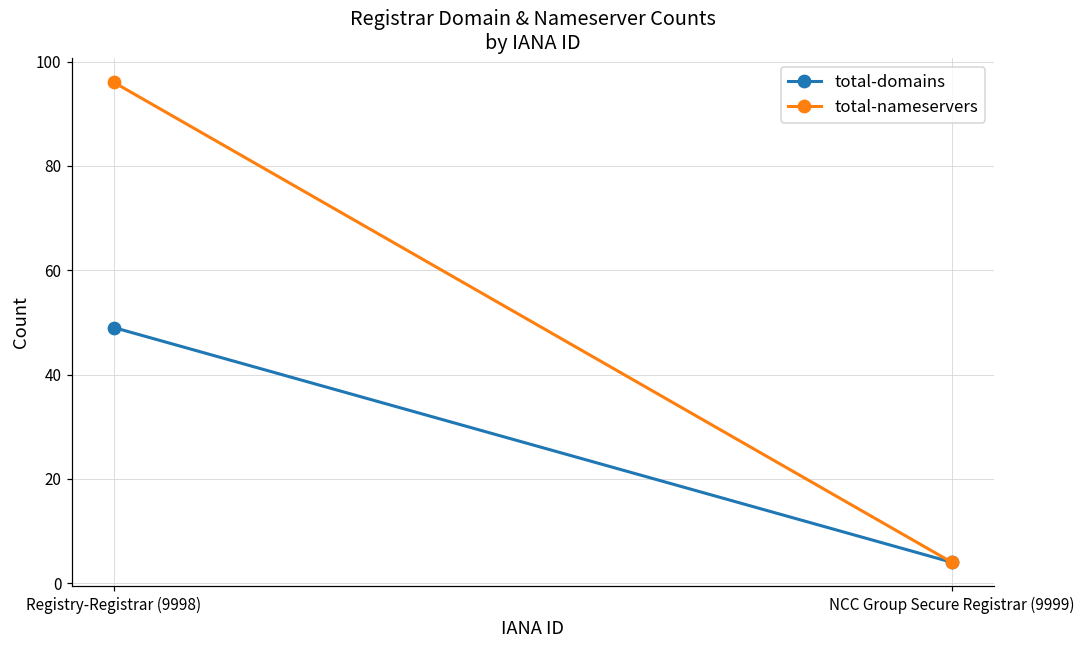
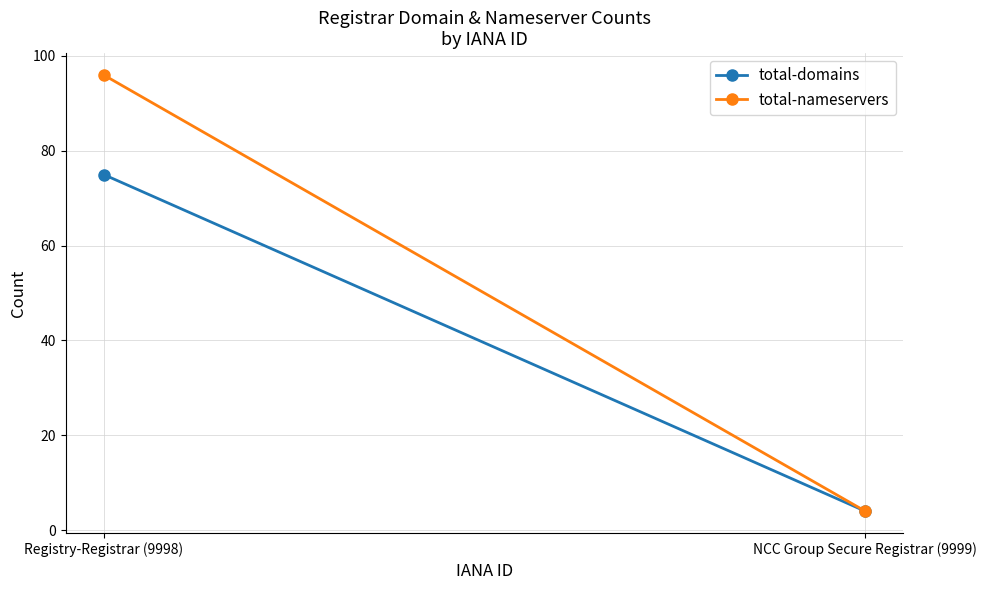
  {
    "total-domains": {
-     "Registry-Registrar (9998)": 49
+     "Registry-Registrar (9998)": 75
    },
    "total-nameservers": {
      "Registry-Registrar (9998)": 96
    }
  }
